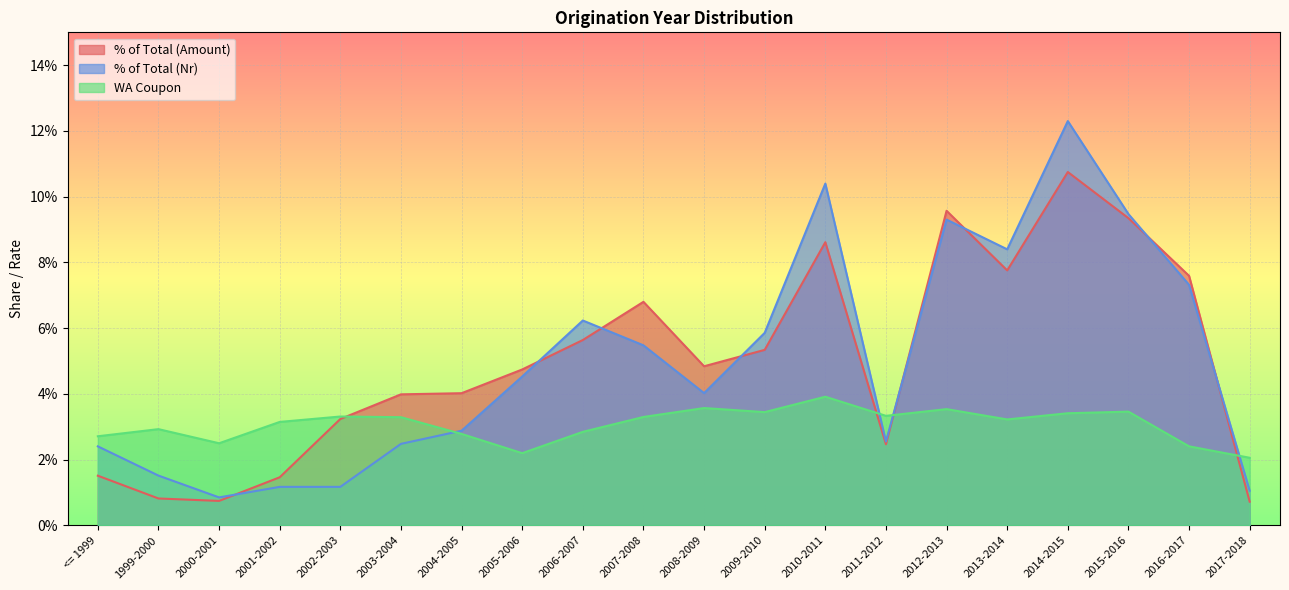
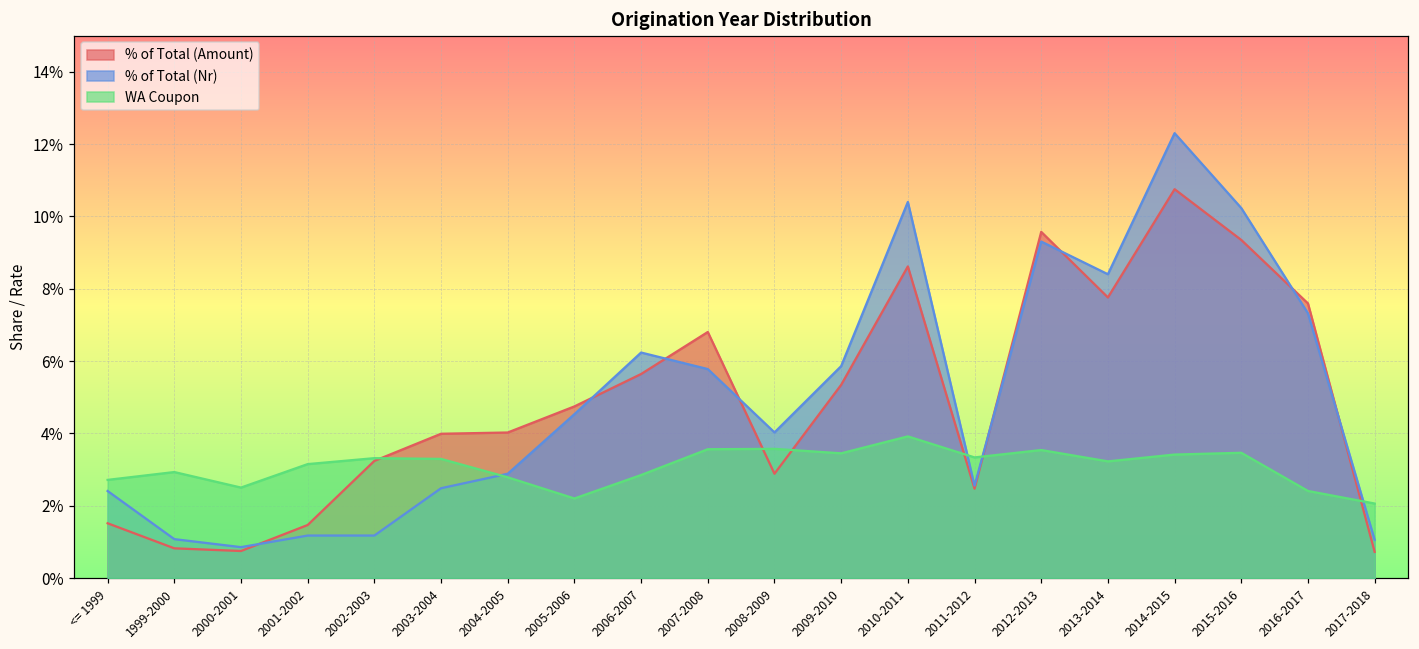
  {
    "% of Total (Amount)": {
      "<= 1999": "1.5%",
      "1999-2000": "0.8%",
      "2000-2001": "0.7%",
      "2001-2002": "1.5%",
      "2003-2004": "4.0%",
      "2004-2005": "4.0%",
      "2005-2006": "4.7%",
      "2006-2007": "5.6%",
      "2007-2008": "6.8%",
-     "2008-2009": "4.8%",
+     "2008-2009": "2.9%",
      "2009-2010": "5.3%",
      "2010-2011": "8.6%",
      "2011-2012": "2.5%",
      "2012-2013": "9.6%",
      "2013-2014": "7.8%",
      "2014-2015": "10.8%",
      "2015-2016": "9.3%",
      "2016-2017": "7.6%",
      "2017-2018": "0.7%"
    },
    "% of Total (Nr)": {
      "<= 1999": "2.4%",
-     "1999-2000": "1.5%",
+     "1999-2000": "1.1%",
      "2000-2001": "0.9%",
      "2001-2002": "1.2%",
      "2002-2003": "1.2%",
      "2003-2004": "2.5%",
      "2004-2005": "2.9%",
      "2005-2006": "4.5%",
      "2006-2007": "6.2%",
-     "2007-2008": "5.5%",
+     "2007-2008": "5.8%",
      "2008-2009": "4.0%",
      "2009-2010": "5.9%",
      "2010-2011": "10.4%",
      "2011-2012": "2.6%",
      "2012-2013": "9.3%",
      "2013-2014": "8.4%",
      "2014-2015": "12.3%",
-     "2015-2016": "9.5%",
+     "2015-2016": "10.2%",
      "2016-2017": "7.3%",
      "2017-2018": "1.1%"
    },
    "WA Coupon": {
      "<= 1999": "2.7%",
      "1999-2000": "2.9%",
      "2000-2001": "2.5%",
      "2001-2002": "3.1%",
      "2003-2004": "3.3%",
      "2004-2005": "2.8%",
      "2005-2006": "2.2%",
      "2006-2007": "2.8%",
-     "2007-2008": "3.3%",
+     "2007-2008": "3.6%",
      "2008-2009": "3.6%",
      "2009-2010": "3.4%",
      "2010-2011": "3.9%",
      "2011-2012": "3.3%",
      "2012-2013": "3.5%",
      "2013-2014": "3.2%",
      "2014-2015": "3.4%",
      "2015-2016": "3.5%",
      "2016-2017": "2.4%",
      "2017-2018": "2.1%"
    }
  }
